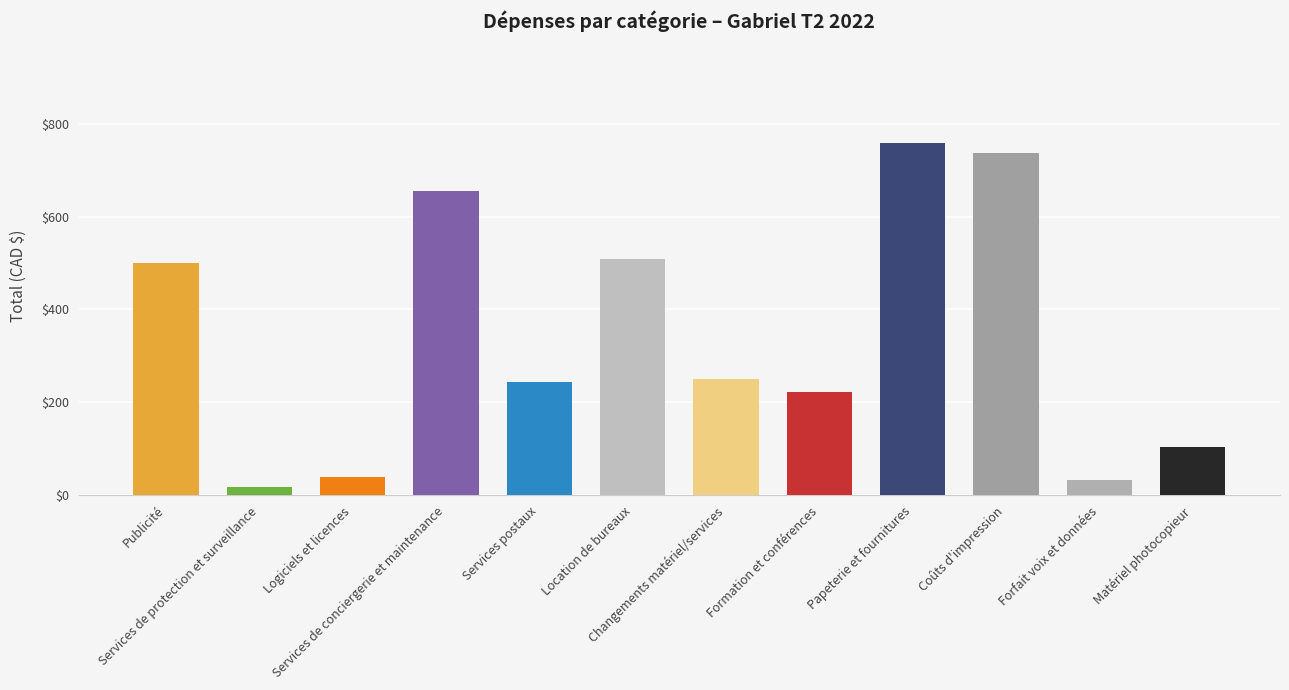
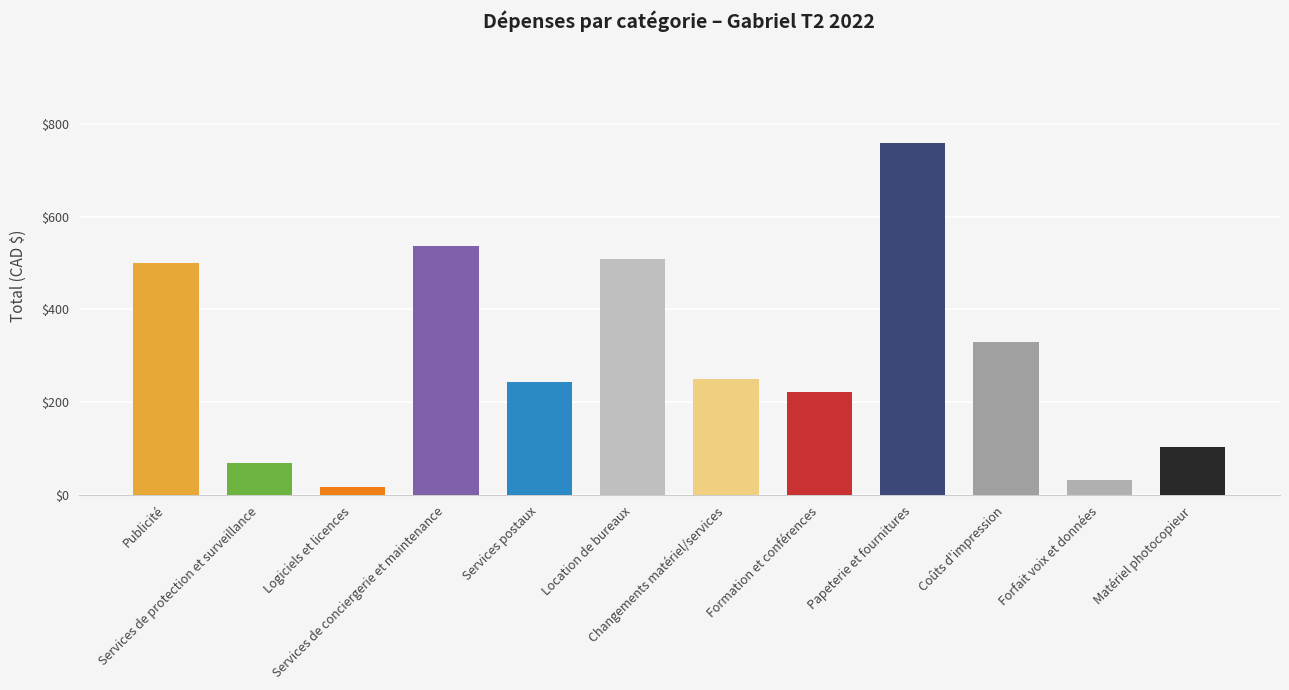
  {
    "Publicité": "$500",
-   "Services de protection et surveillance": "$20",
-   "Logiciels et licences": "$40",
-   "Services de conciergerie et maintenance": "$650",
+   "Services de protection et surveillance": "$70",
+   "Logiciels et licences": "$20",
+   "Services de conciergerie et maintenance": "$540",
    "Services postaux": "$240",
    "Location de bureaux": "$510",
    "Changements matériel/services": "$250",
    "Formation et conférences": "$220",
    "Papeterie et fournitures": "$760",
-   "Coûts d'impression": "$740",
+   "Coûts d'impression": "$330",
    "Forfait voix et données": "$30",
    "Matériel photocopieur": "$100"
  }
